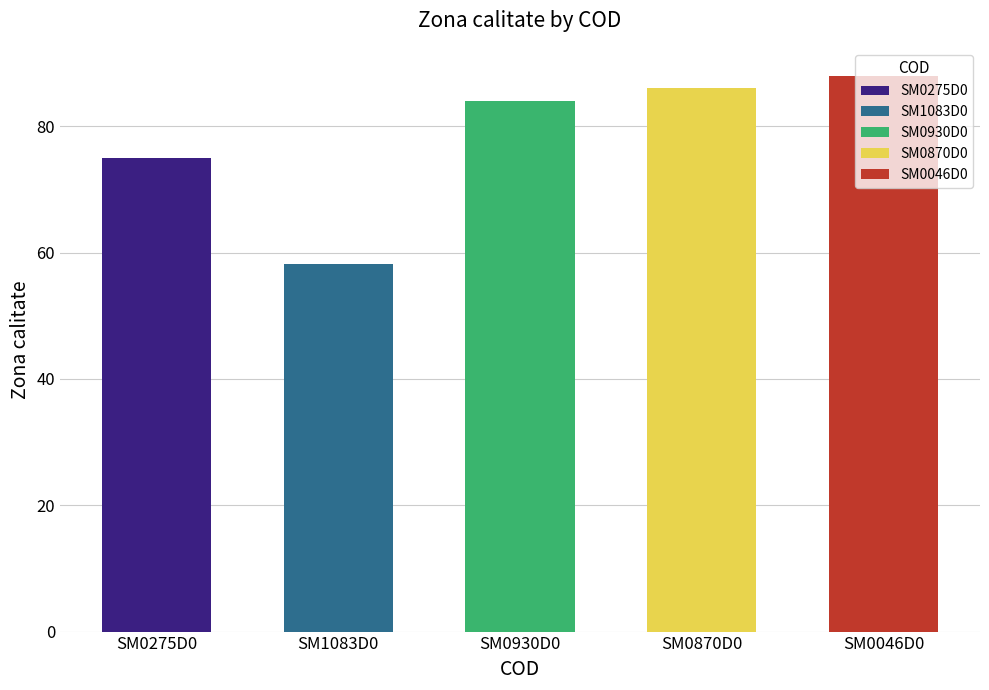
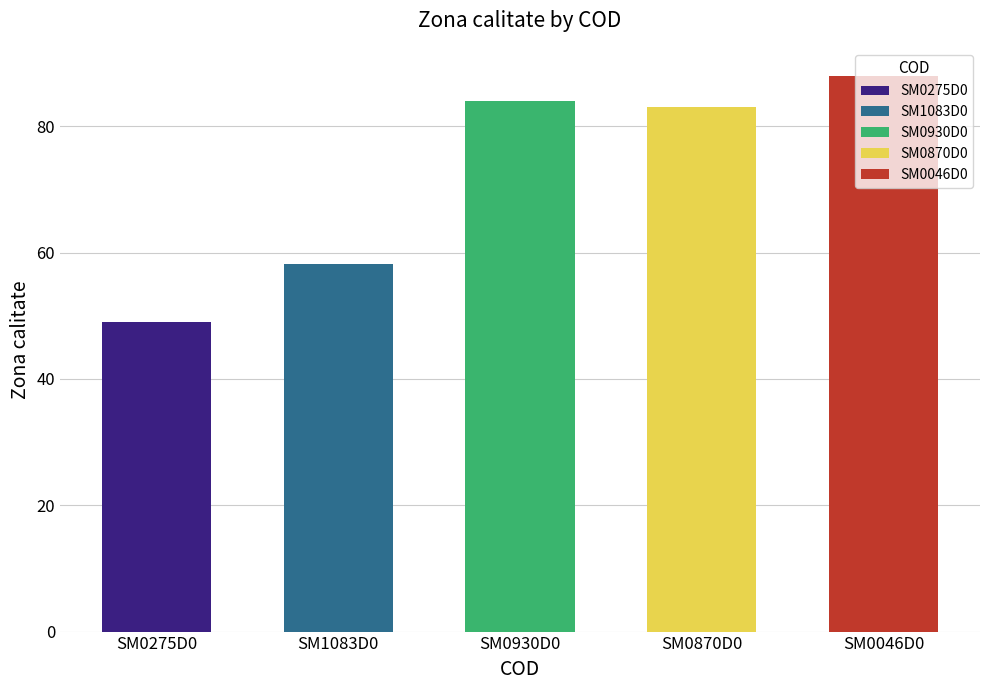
  {
-   "SM0275D0": 75,
+   "SM0275D0": 49,
    "SM1083D0": 58,
    "SM0930D0": 84,
-   "SM0870D0": 86
+   "SM0870D0": 83
  }
